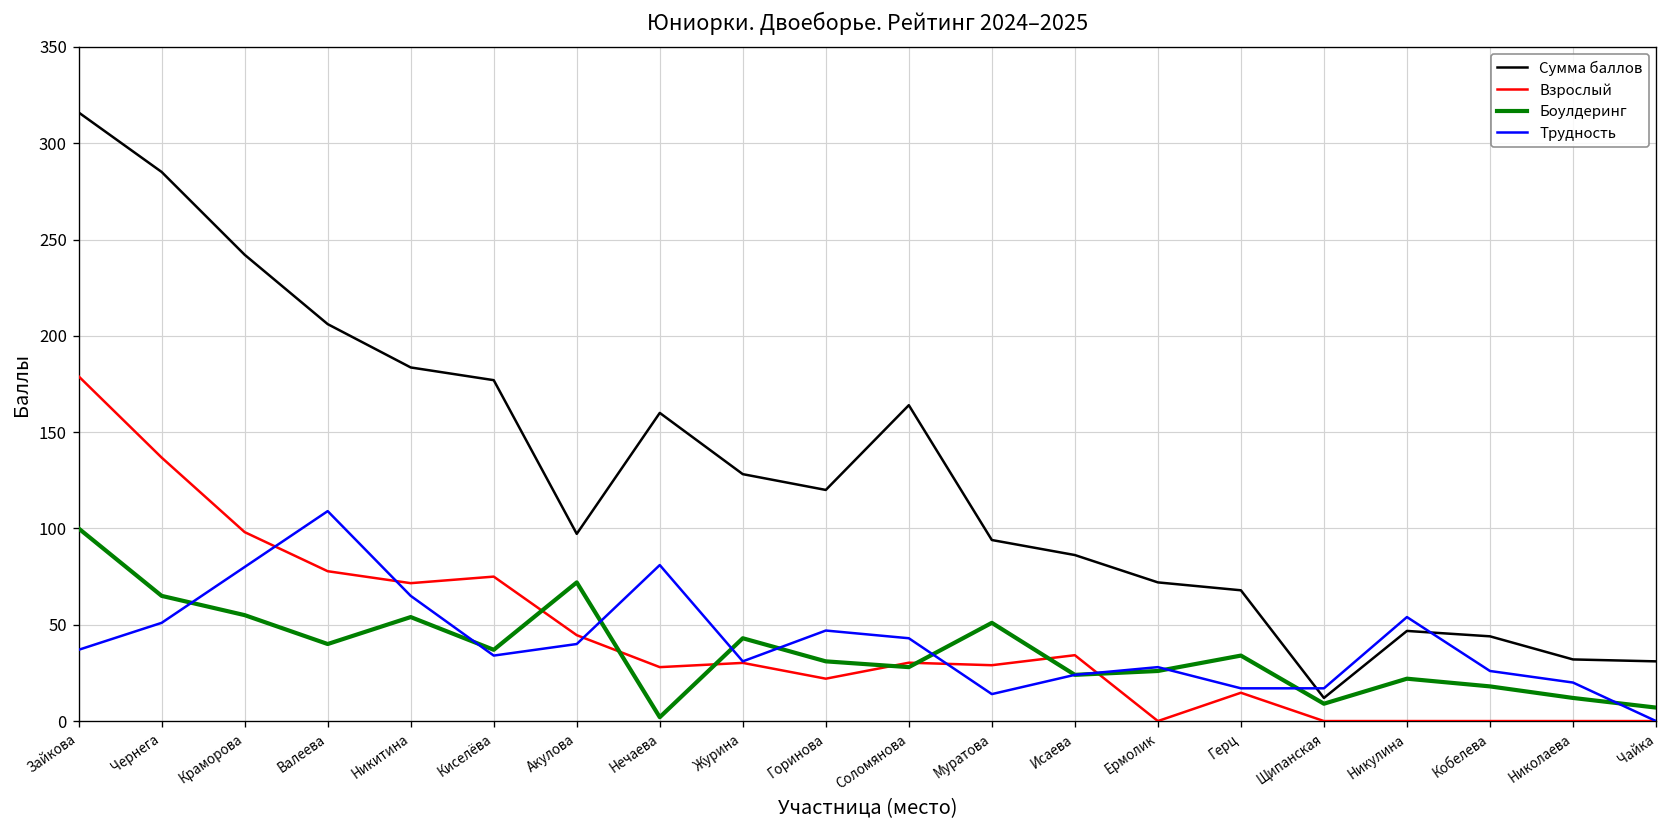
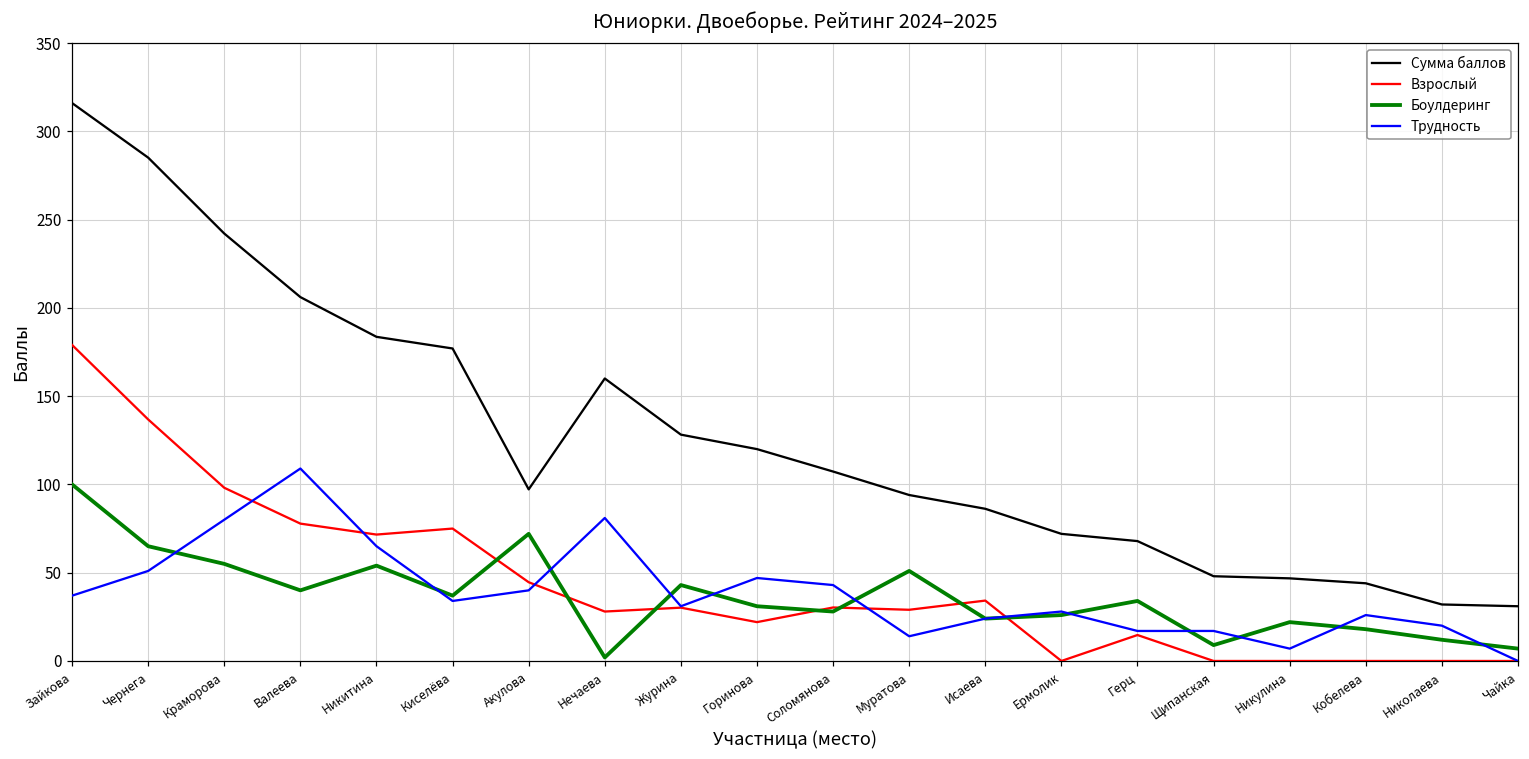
  {
    "Сумма баллов": {
      "Зайкова": 316,
      "Чернега": 285,
      "Краморова": 242,
      "Валеева": 206,
      "Никитина": 184,
      "Киселёва": 177,
      "Акулова": 97,
      "Нечаева": 160,
      "Журина": 128,
      "Горинова": 120,
-     "Соломянова": 164,
+     "Соломянова": 107,
      "Муратова": 94,
      "Исаева": 86,
      "Ермолик": 72,
      "Герц": 68,
-     "Щипанская": 12,
+     "Щипанская": 48,
      "Никулина": 47,
      "Кобелева": 44,
      "Николаева": 32,
      "Чайка": 31
    },
    "Взрослый": {
      "Зайкова": 179,
      "Чернега": 137,
      "Краморова": 98,
      "Валеева": 78,
      "Никитина": 72,
      "Киселёва": 75,
      "Акулова": 45,
      "Нечаева": 28,
      "Горинова": 22,
      "Соломянова": 30,
      "Муратова": 29,
      "Исаева": 34,
      "Ермолик": 0,
      "Герц": 15,
      "Щипанская": 0,
      "Никулина": 0,
      "Кобелева": 0,
      "Николаева": 0
    },
    "Боулдеринг": {
      "Зайкова": 100,
      "Чернега": 65,
      "Краморова": 55,
      "Валеева": 40,
      "Никитина": 54,
      "Киселёва": 37,
      "Акулова": 72,
      "Нечаева": 2,
      "Журина": 43,
      "Горинова": 31,
      "Соломянова": 28,
      "Муратова": 51,
      "Ермолик": 26,
      "Герц": 34,
      "Щипанская": 9,
      "Никулина": 22,
      "Кобелева": 18,
      "Николаева": 12,
      "Чайка": 7
    },
    "Трудность": {
      "Зайкова": 37,
      "Чернега": 51,
      "Краморова": 80,
      "Валеева": 109,
      "Никитина": 65,
      "Киселёва": 34,
      "Акулова": 40,
      "Нечаева": 81,
      "Горинова": 47,
      "Соломянова": 43,
      "Муратова": 14,
      "Ермолик": 28,
      "Герц": 17,
      "Щипанская": 17,
-     "Никулина": 54,
+     "Никулина": 7,
      "Кобелева": 26,
      "Николаева": 20
    }
  }
